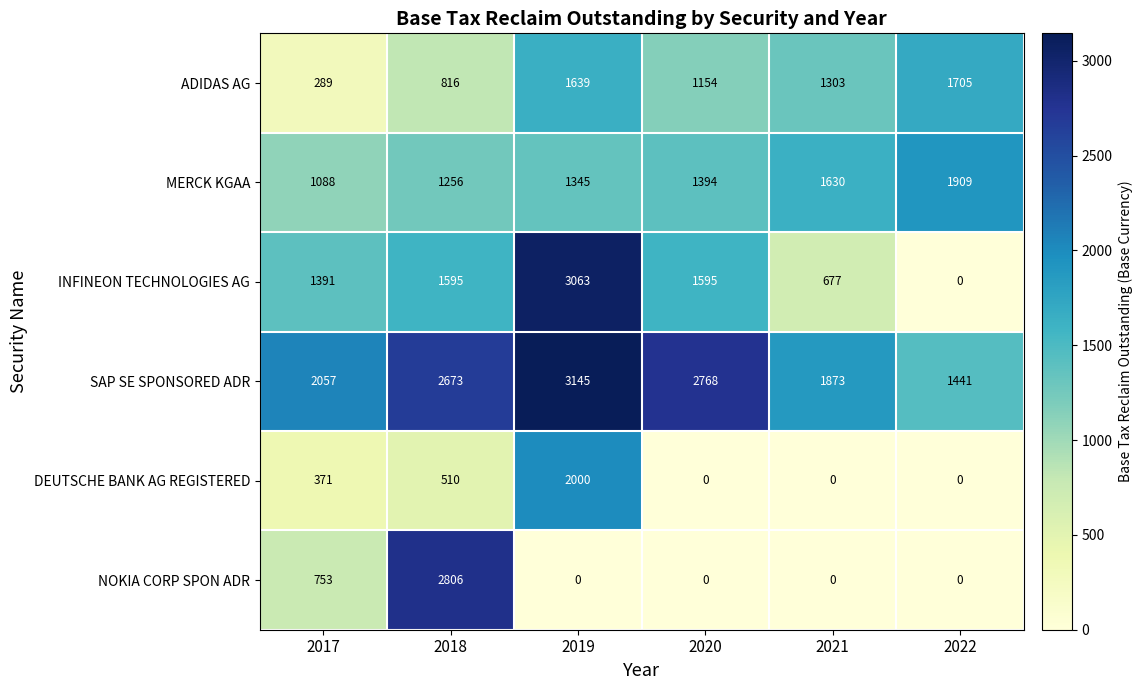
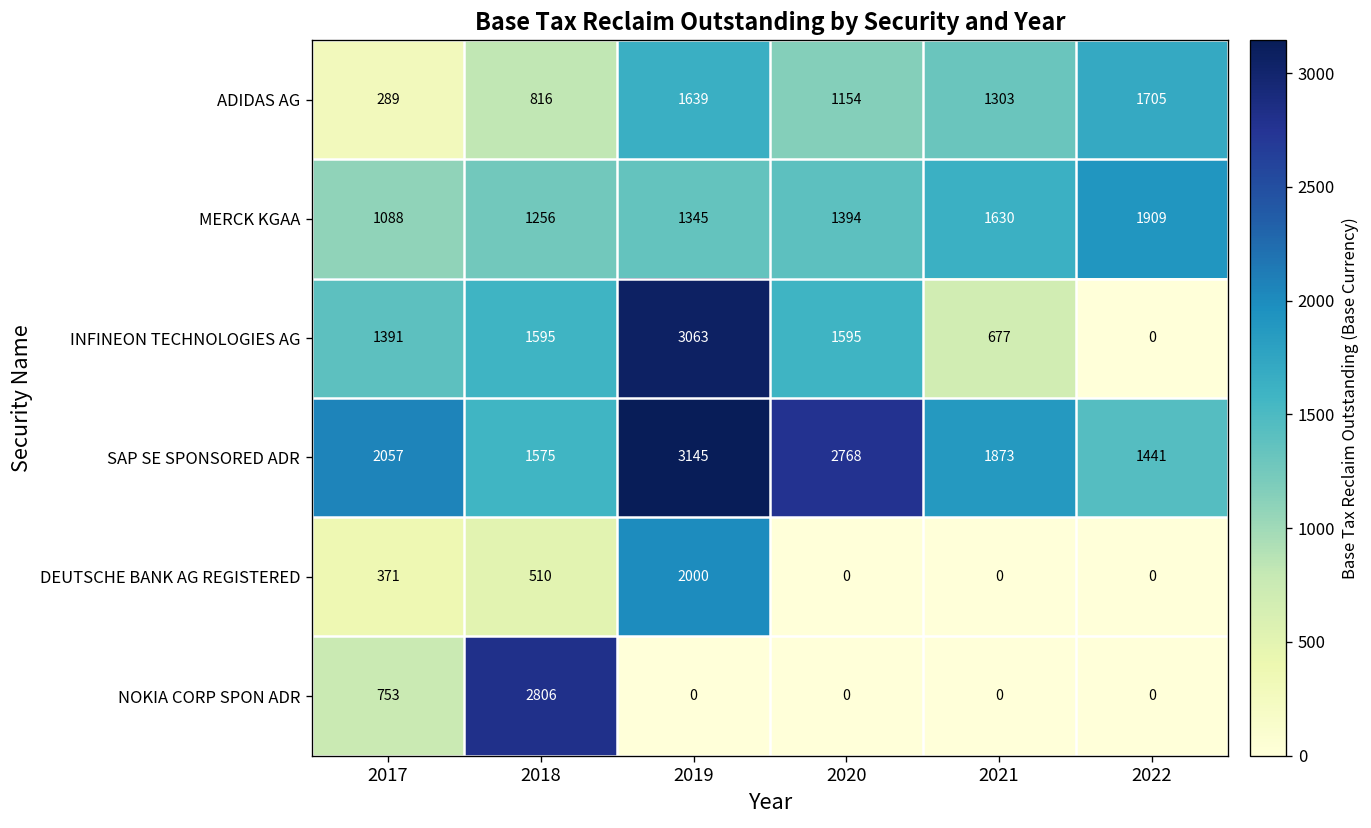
  {
    "ADIDAS AG": {
      "2017": 289,
      "2018": 816,
      "2019": 1639,
      "2020": 1154,
      "2021": 1303,
      "2022": 1705
    },
    "MERCK KGAA": {
      "2017": 1088,
      "2018": 1256,
      "2019": 1345,
      "2020": 1394,
      "2021": 1630,
      "2022": 1909
    },
    "INFINEON TECHNOLOGIES AG": {
      "2017": 1391,
      "2018": 1595,
      "2019": 3063,
      "2020": 1595,
      "2021": 677,
      "2022": 0
    },
    "SAP SE SPONSORED ADR": {
      "2017": 2057,
-     "2018": 2673,
+     "2018": 1575,
      "2019": 3145,
      "2020": 2768,
      "2021": 1873,
      "2022": 1441
    },
    "DEUTSCHE BANK AG REGISTERED": {
      "2017": 371,
      "2018": 510,
      "2019": 2000,
      "2020": 0,
      "2021": 0,
      "2022": 0
    },
    "NOKIA CORP SPON ADR": {
      "2017": 753,
      "2018": 2806,
      "2019": 0,
      "2020": 0,
      "2021": 0,
      "2022": 0
    }
  }
